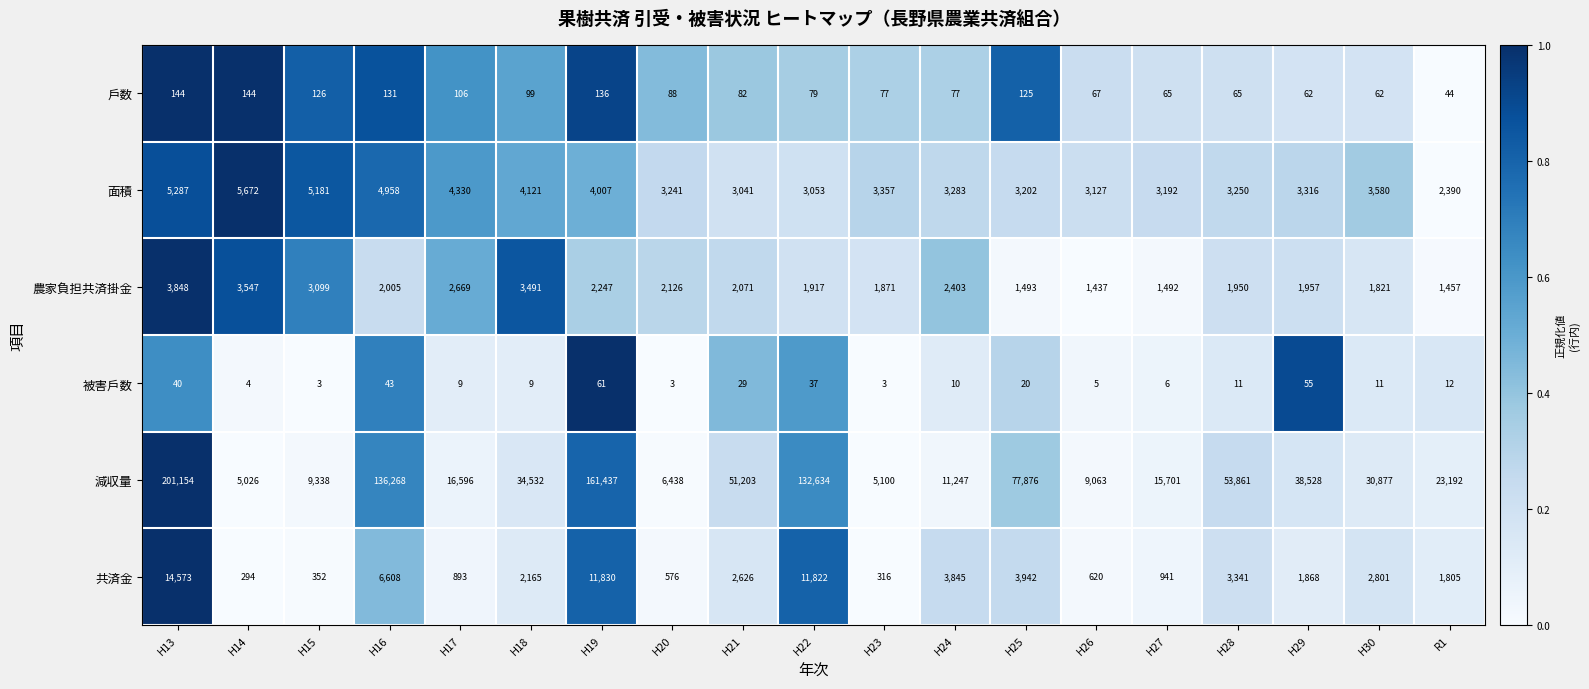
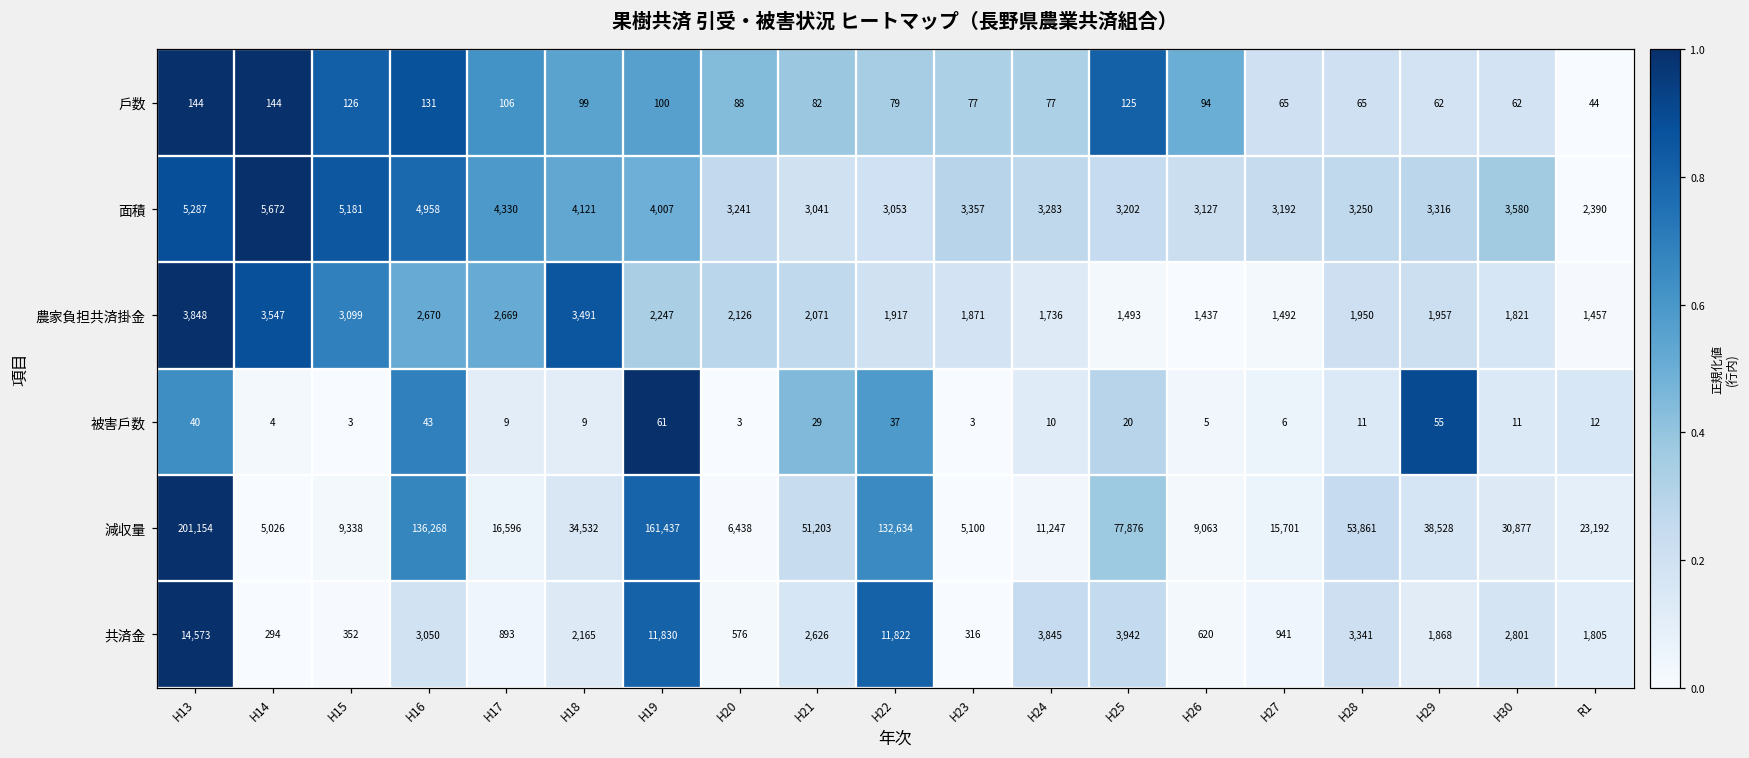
  {
    "戶数": {
      "H13": "144",
      "H14": "144",
      "H15": "126",
      "H16": "131",
      "H17": "106",
      "H18": "99",
-     "H19": "136",
+     "H19": "100",
      "H20": "88",
      "H21": "82",
      "H22": "79",
      "H23": "77",
      "H24": "77",
      "H25": "125",
-     "H26": "67",
+     "H26": "94",
      "H27": "65",
      "H28": "65",
      "H29": "62",
      "H30": "62",
      "R1": "44"
    },
    "面積": {
      "H13": "5,287",
      "H14": "5,672",
      "H15": "5,181",
      "H16": "4,958",
      "H17": "4,330",
      "H18": "4,121",
      "H19": "4,007",
      "H20": "3,241",
      "H21": "3,041",
      "H22": "3,053",
      "H23": "3,357",
      "H24": "3,283",
      "H25": "3,202",
      "H26": "3,127",
      "H27": "3,192",
      "H28": "3,250",
      "H29": "3,316",
      "H30": "3,580",
      "R1": "2,390"
    },
    "農家負担共済掛金": {
      "H13": "3,848",
      "H14": "3,547",
      "H15": "3,099",
-     "H16": "2,005",
+     "H16": "2,670",
      "H17": "2,669",
      "H18": "3,491",
      "H19": "2,247",
      "H20": "2,126",
      "H21": "2,071",
      "H22": "1,917",
      "H23": "1,871",
-     "H24": "2,403",
+     "H24": "1,736",
      "H25": "1,493",
      "H26": "1,437",
      "H27": "1,492",
      "H28": "1,950",
      "H29": "1,957",
      "H30": "1,821",
      "R1": "1,457"
    },
    "被害戶数": {
      "H13": "40",
      "H14": "4",
      "H15": "3",
      "H16": "43",
      "H17": "9",
      "H18": "9",
      "H19": "61",
      "H20": "3",
      "H21": "29",
      "H22": "37",
      "H23": "3",
      "H24": "10",
      "H25": "20",
      "H26": "5",
      "H27": "6",
      "H28": "11",
      "H29": "55",
      "H30": "11",
      "R1": "12"
    },
    "減収量": {
      "H13": "201,154",
      "H14": "5,026",
      "H15": "9,338",
      "H16": "136,268",
      "H17": "16,596",
      "H18": "34,532",
      "H19": "161,437",
      "H20": "6,438",
      "H21": "51,203",
      "H22": "132,634",
      "H23": "5,100",
      "H24": "11,247",
      "H25": "77,876",
      "H26": "9,063",
      "H27": "15,701",
      "H28": "53,861",
      "H29": "38,528",
      "H30": "30,877",
      "R1": "23,192"
    },
    "共済金": {
      "H13": "14,573",
      "H14": "294",
      "H15": "352",
-     "H16": "6,608",
+     "H16": "3,050",
      "H17": "893",
      "H18": "2,165",
      "H19": "11,830",
      "H20": "576",
      "H21": "2,626",
      "H22": "11,822",
      "H23": "316",
      "H24": "3,845",
      "H25": "3,942",
      "H26": "620",
      "H27": "941",
      "H28": "3,341",
      "H29": "1,868",
      "H30": "2,801",
      "R1": "1,805"
    }
  }
